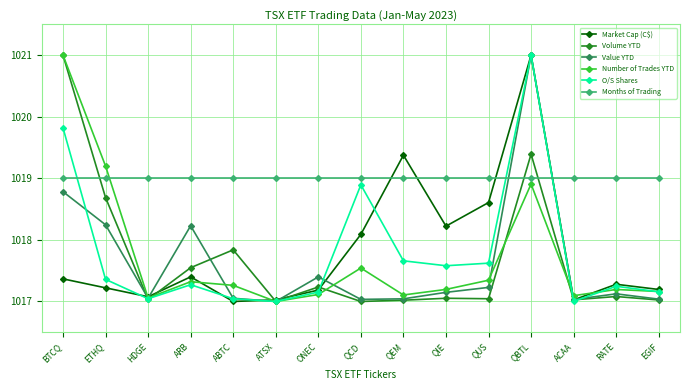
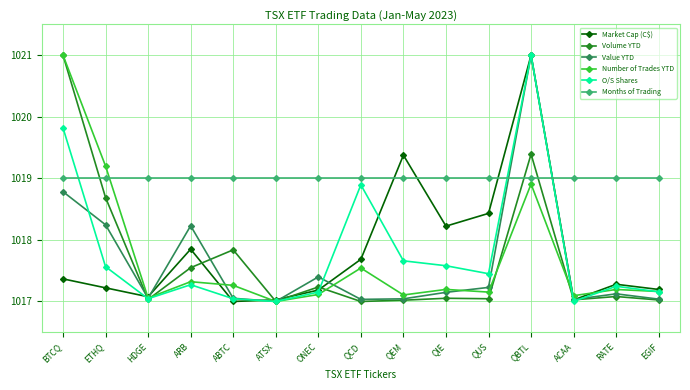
  {
    "Market Cap (C$)": {
      "BTCQ": 1017.4,
      "ETHQ": 1017.2,
-     "ARB": 1017.4,
+     "ARB": 1017.8,
      "ABTC": 1017.0,
-     "QCD": 1018.1,
+     "QCD": 1017.7,
      "QEM": 1019.4,
      "QIE": 1018.2,
-     "QUS": 1018.6
+     "QUS": 1018.4
    },
    "Number of Trades YTD": {
      "ETHQ": 1019.2,
      "ARB": 1017.3,
      "ABTC": 1017.3,
      "QCD": 1017.5,
      "QEM": 1017.1,
      "QIE": 1017.2,
-     "QUS": 1017.3,
+     "QUS": 1017.2,
      "QBTL": 1018.9,
      "ACAA": 1017.1,
      "RATE": 1017.2
    },
    "O/S Shares": {
      "BTCQ": 1019.8,
-     "ETHQ": 1017.4,
+     "ETHQ": 1017.6,
      "ARB": 1017.3,
      "QCD": 1018.9,
      "QEM": 1017.7,
      "QIE": 1017.6,
-     "QUS": 1017.6
+     "QUS": 1017.5
    }
  }
